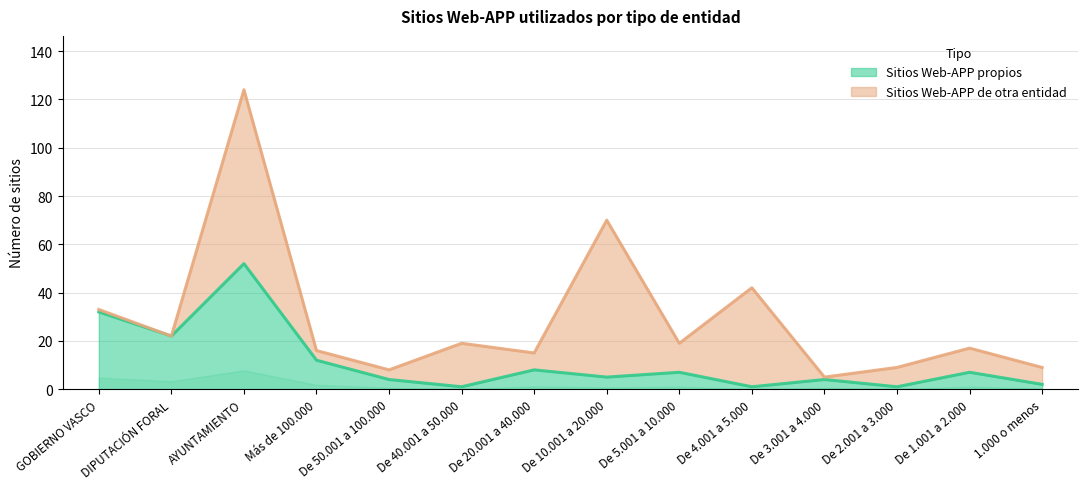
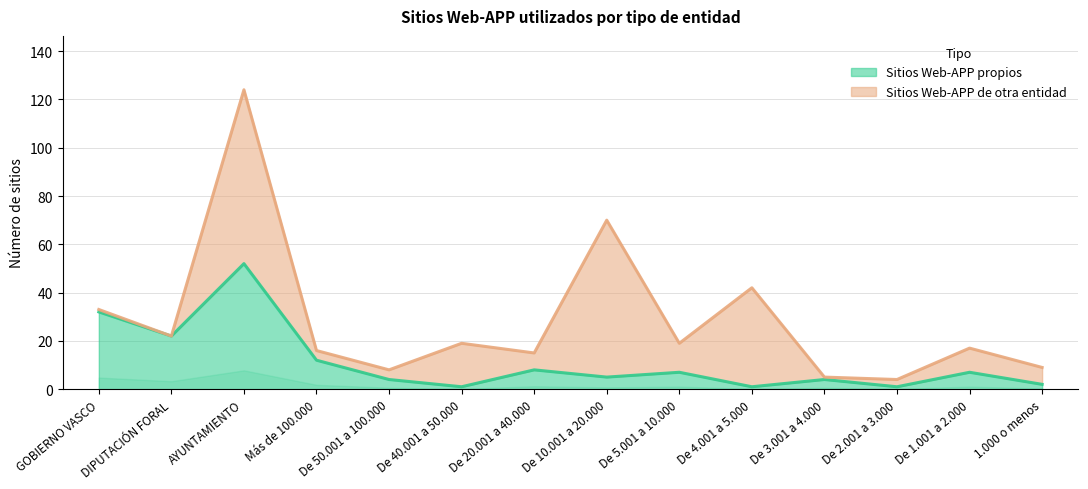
  {
    "Sitios Web-APP de otra entidad": {
      "AYUNTAMIENTO": 72,
      "Más de 100.000": 4,
      "De 50.001 a 100.000": 4,
      "De 40.001 a 50.000": 18,
      "De 20.001 a 40.000": 7,
      "De 10.001 a 20.000": 65,
      "De 5.001 a 10.000": 12,
      "De 4.001 a 5.000": 41,
-     "De 2.001 a 3.000": 8,
+     "De 2.001 a 3.000": 3,
      "De 1.001 a 2.000": 10,
      "1.000 o menos": 7
    }
  }
